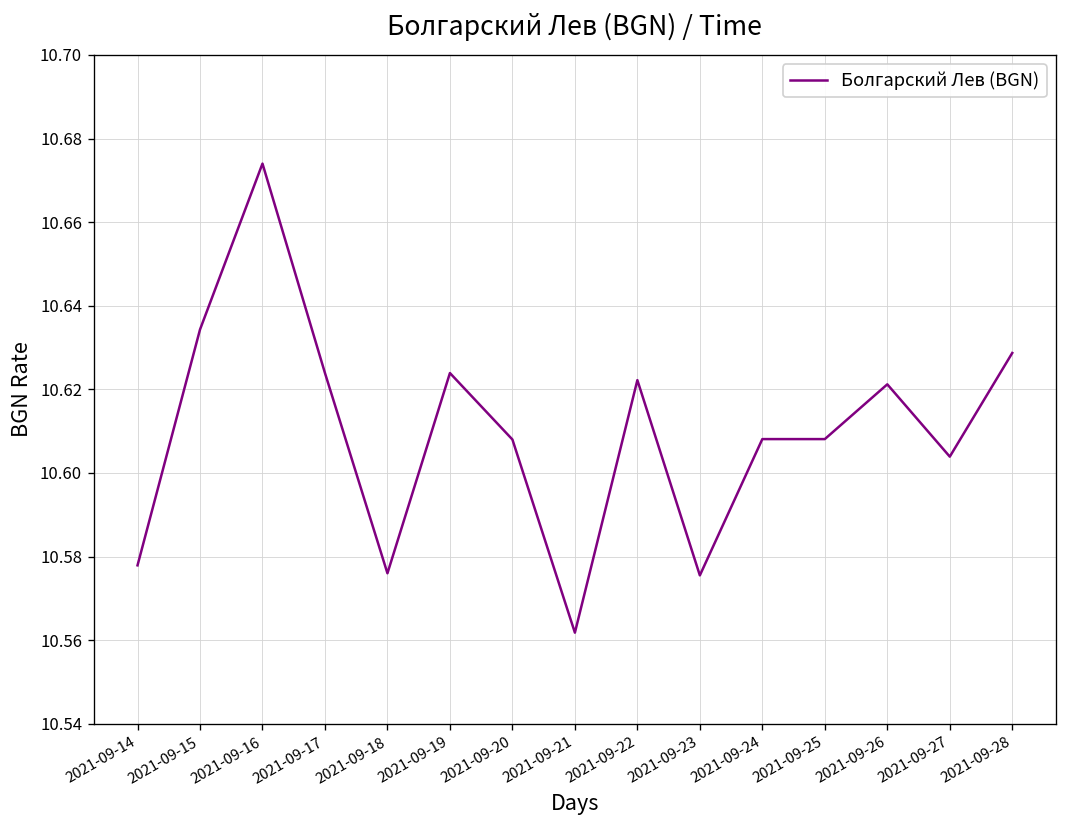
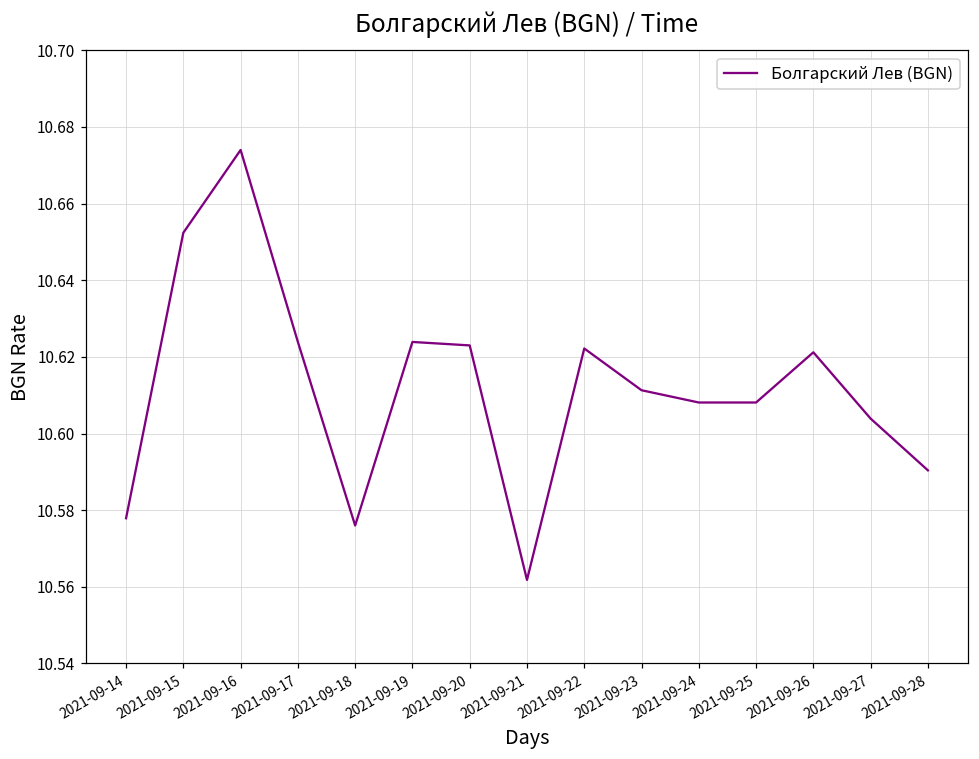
  {
    "2021-09-14": 10.578,
-   "2021-09-15": 10.634,
+   "2021-09-15": 10.652,
    "2021-09-16": 10.674,
    "2021-09-17": 10.624,
    "2021-09-18": 10.576,
    "2021-09-19": 10.624,
-   "2021-09-20": 10.608,
+   "2021-09-20": 10.623,
    "2021-09-21": 10.562,
    "2021-09-22": 10.622,
-   "2021-09-23": 10.576,
+   "2021-09-23": 10.611,
    "2021-09-24": 10.608,
    "2021-09-25": 10.608,
    "2021-09-26": 10.621,
    "2021-09-27": 10.604,
-   "2021-09-28": 10.629
+   "2021-09-28": 10.590
  }
